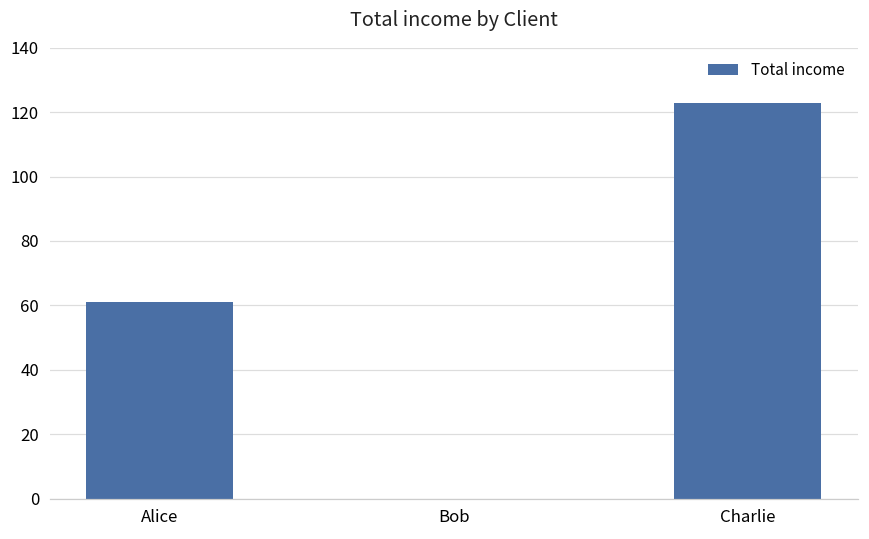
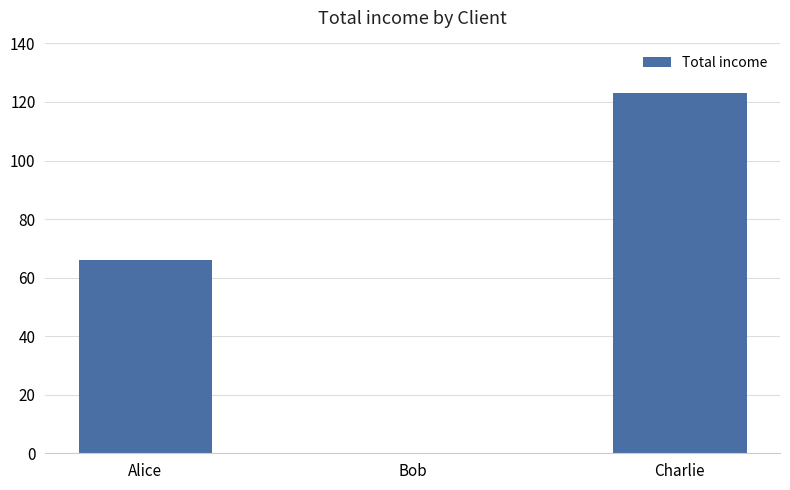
  {
-   "Alice": 61,
+   "Alice": 66,
    "Bob": 0,
    "Charlie": 123
  }
